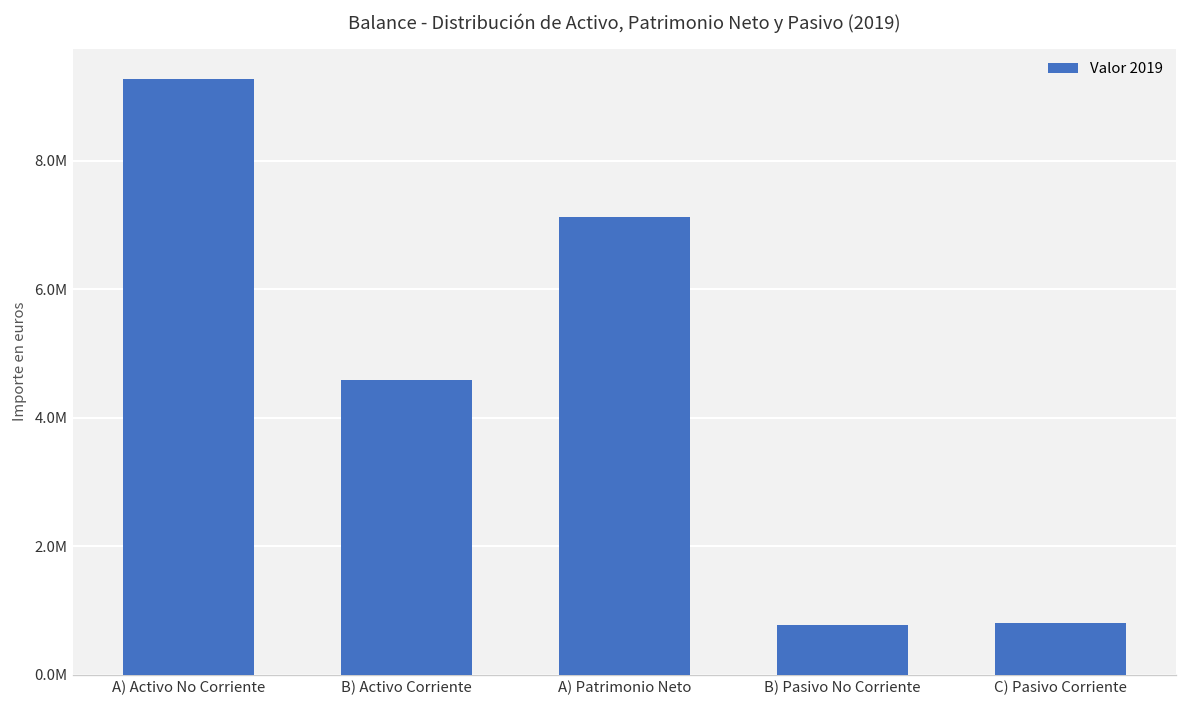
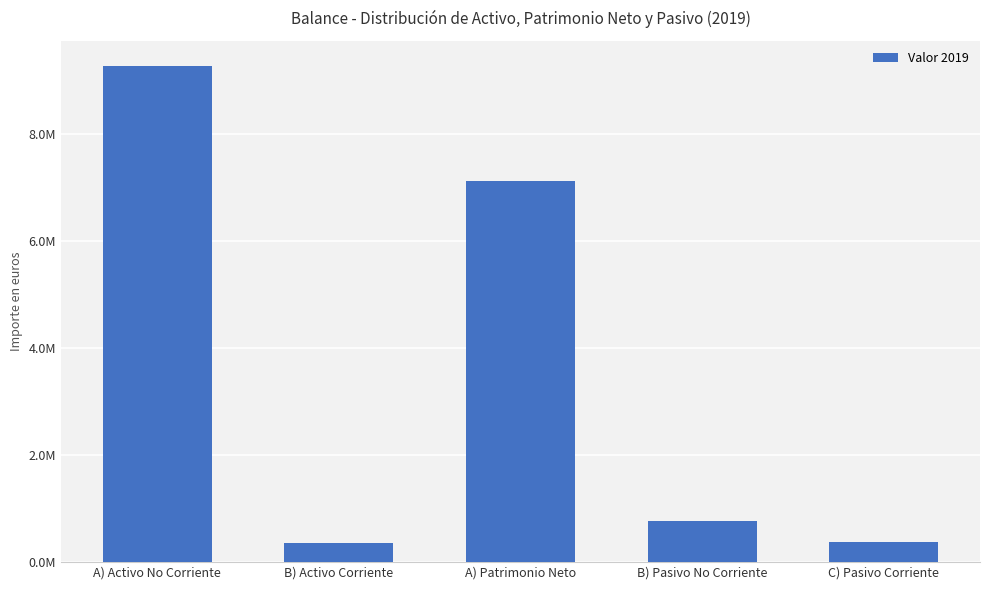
  {
    "A) Activo No Corriente": 9300000,
-   "B) Activo Corriente": 4600000,
+   "B) Activo Corriente": 400000,
    "A) Patrimonio Neto": 7100000,
    "B) Pasivo No Corriente": 800000,
-   "C) Pasivo Corriente": 800000
+   "C) Pasivo Corriente": 400000
  }
